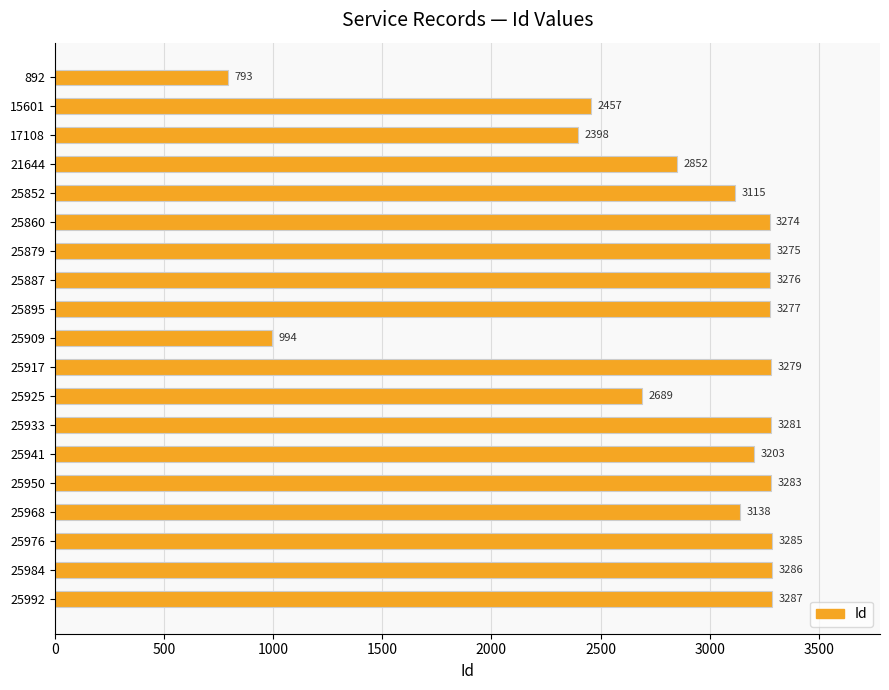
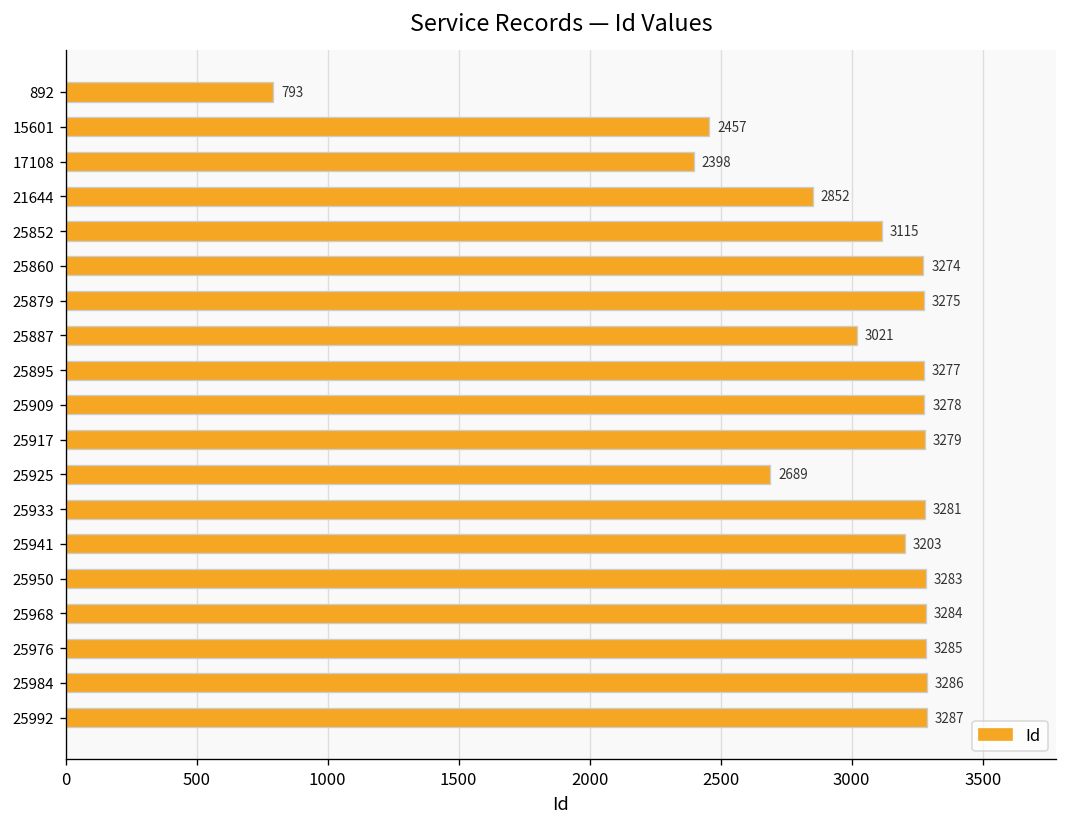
  {
    "892": 793,
    "15601": 2457,
    "17108": 2398,
    "21644": 2852,
    "25852": 3115,
    "25860": 3274,
    "25879": 3275,
-   "25887": 3276,
+   "25887": 3021,
    "25895": 3277,
-   "25909": 994,
+   "25909": 3278,
    "25917": 3279,
    "25925": 2689,
    "25933": 3281,
    "25941": 3203,
    "25950": 3283,
-   "25968": 3138,
+   "25968": 3284,
    "25976": 3285,
    "25984": 3286,
    "25992": 3287
  }
